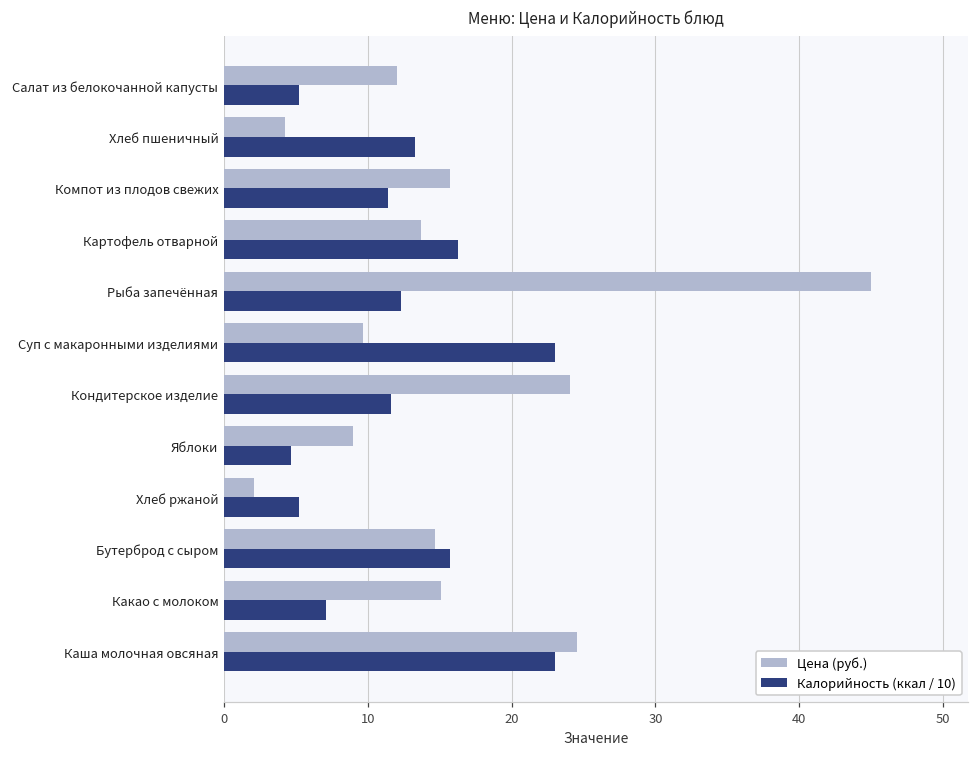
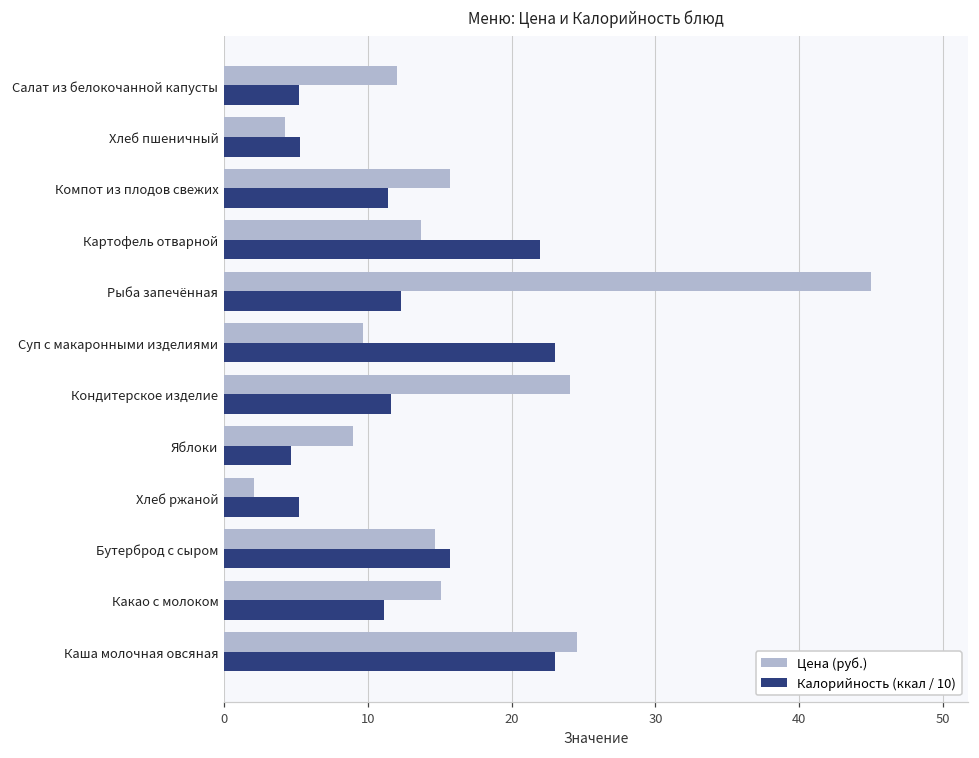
  {
    "Цена (руб.)": {
      "Салат из белокочанной капусты": 12.0,
      "Хлеб пшеничный": 4.3,
      "Компот из плодов свежих": 15.7,
      "Картофель отварной": 13.7,
      "Рыба запечённая": 45.0,
      "Суп с макаронными изделиями": 9.7,
      "Кондитерское изделие": 24.0,
      "Яблоки": 9.0,
      "Хлеб ржаной": 2.1,
      "Бутерброд с сыром": 14.7,
      "Какао с молоком": 15.1,
      "Каша молочная овсяная": 24.6
    },
    "Калорийность (ккал / 10)": {
      "Салат из белокочанной капусты": 5.2,
-     "Хлеб пшеничный": 13.3,
+     "Хлеб пшеничный": 5.3,
      "Компот из плодов свежих": 11.4,
-     "Картофель отварной": 16.3,
+     "Картофель отварной": 22.0,
      "Рыба запечённая": 12.3,
      "Суп с макаронными изделиями": 23.0,
      "Кондитерское изделие": 11.6,
      "Яблоки": 4.7,
      "Хлеб ржаной": 5.2,
      "Бутерброд с сыром": 15.7,
-     "Какао с молоком": 7.1,
+     "Какао с молоком": 11.1,
      "Каша молочная овсяная": 23.0
    }
  }
